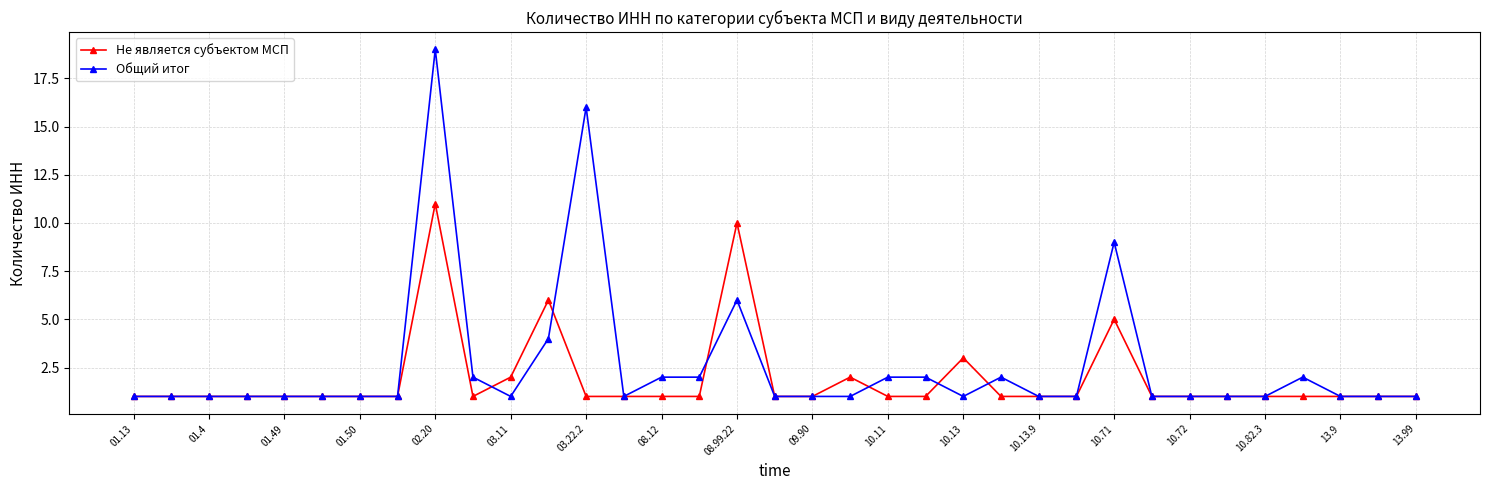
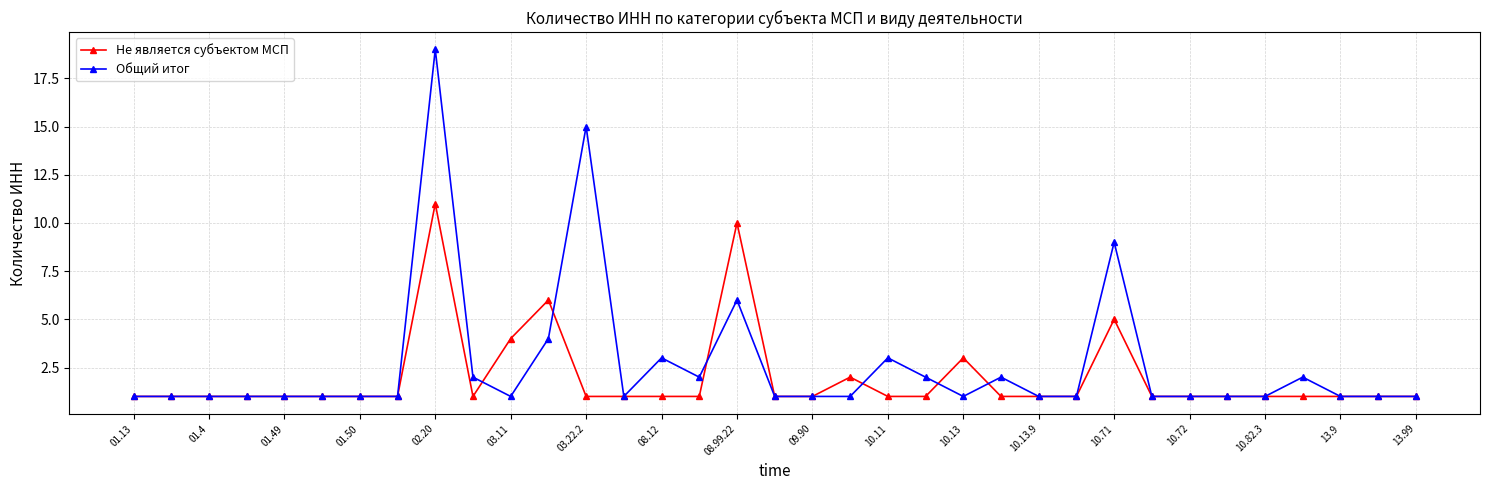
  {
    "Не является субъектом МСП": {
      "02.20": 11,
-     "03.11": 2,
+     "03.11": 4,
      "03.22.2": 1,
      "08.12": 1,
      "08.99.22": 10,
      "10.11": 1,
      "10.13": 3,
      "10.71": 5
    },
    "Общий итог": {
      "02.20": 19,
      "03.11": 1,
-     "03.22.2": 16,
-     "08.12": 2,
+     "03.22.2": 15,
+     "08.12": 3,
      "08.99.22": 6,
-     "10.11": 2,
+     "10.11": 3,
      "10.13": 1,
      "10.71": 9
    }
  }
